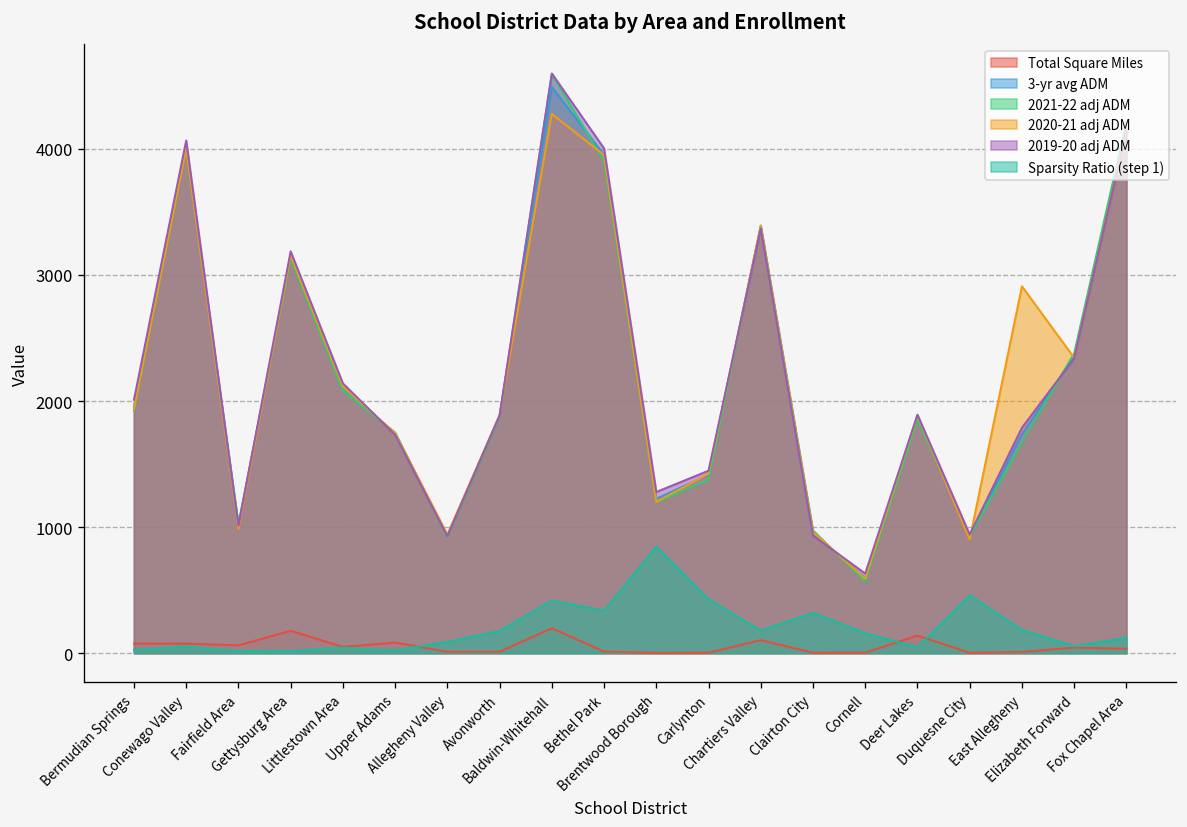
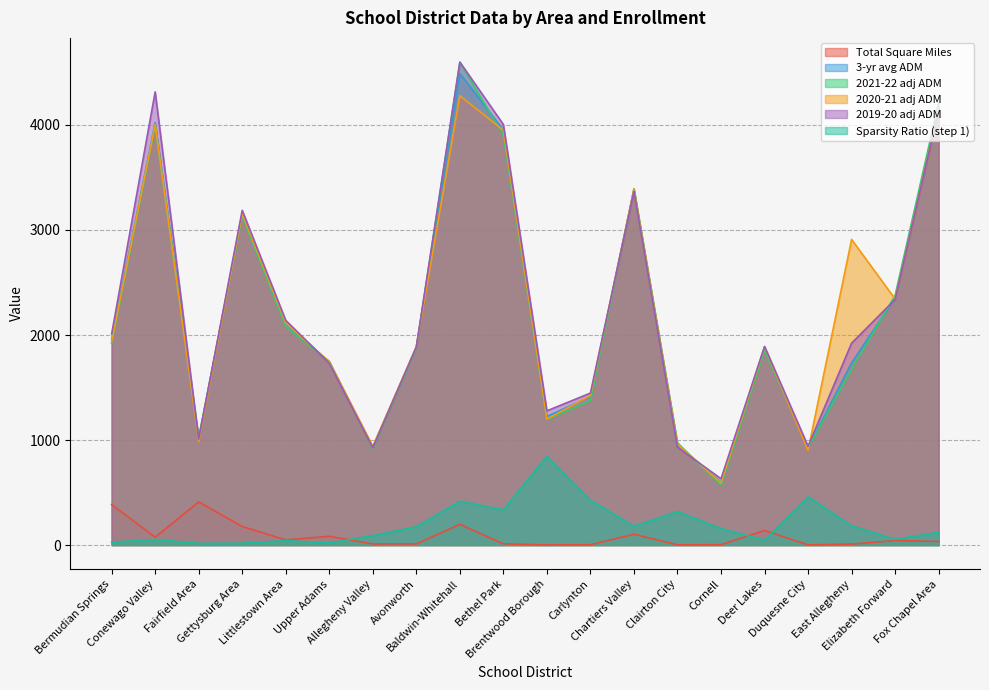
  {
    "Total Square Miles": {
-     "Bermudian Springs": 80,
-     "Fairfield Area": 60,
+     "Bermudian Springs": 390,
+     "Fairfield Area": 410,
      "Gettysburg Area": 180,
      "Upper Adams": 80,
      "Allegheny Valley": 10,
      "Avonworth": 10,
      "Baldwin-Whitehall": 200,
      "Bethel Park": 10,
      "Brentwood Borough": 0,
      "Carlynton": 0,
      "Chartiers Valley": 100,
      "Clairton City": 0,
      "Cornell": 0,
      "Deer Lakes": 140,
      "Duquesne City": 0,
      "East Allegheny": 10,
      "Fox Chapel Area": 30
    },
    "2020-21 adj ADM": {
      "Baldwin-Whitehall": 4280,
      "East Allegheny": 2910
    },
    "2019-20 adj ADM": {
      "Bermudian Springs": 2010,
-     "Conewago Valley": 4070,
+     "Conewago Valley": 4310,
      "Gettysburg Area": 3190,
      "Bethel Park": 4000,
      "Brentwood Borough": 1280,
      "Cornell": 630,
-     "East Allegheny": 1790
+     "East Allegheny": 1920
    }
  }
